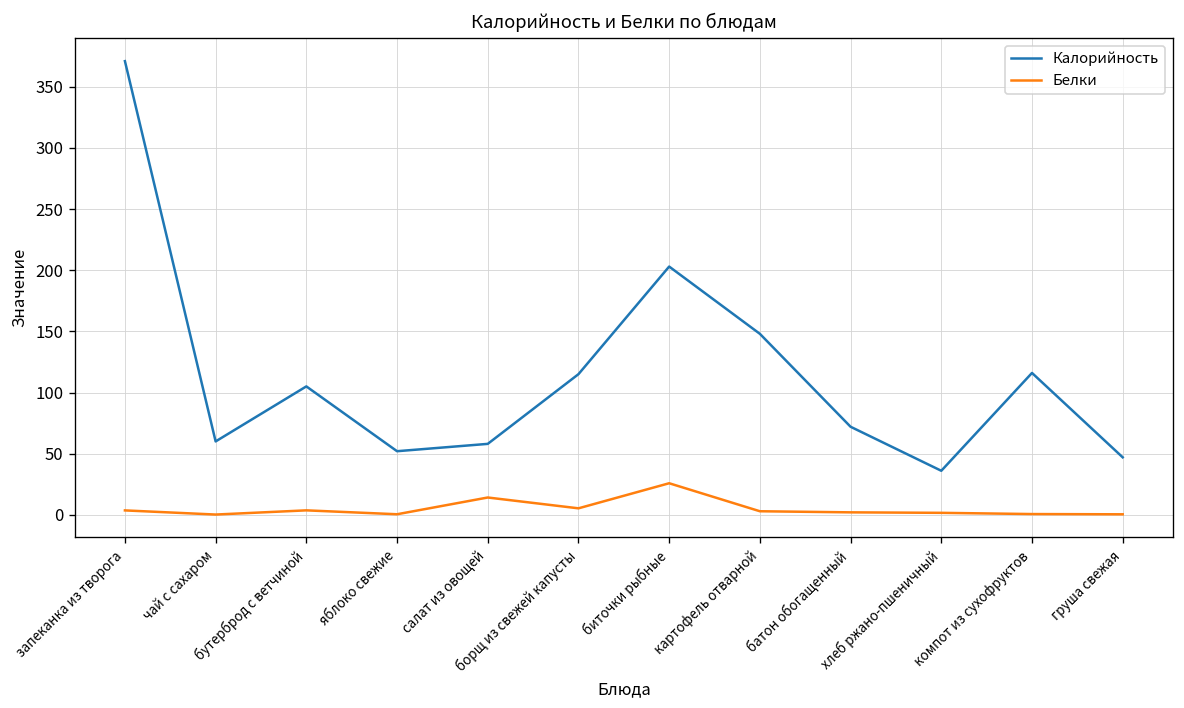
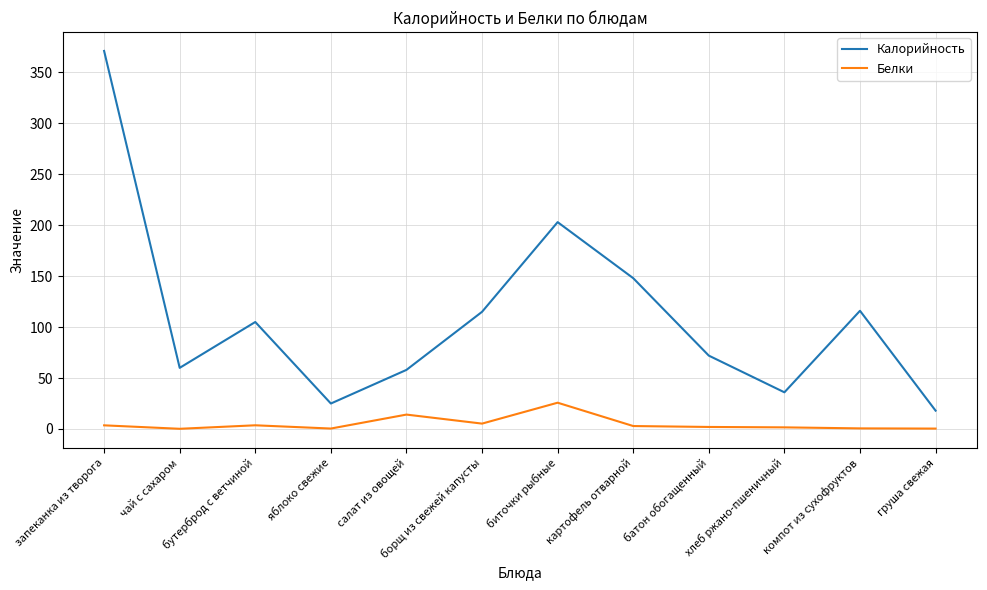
  {
    "Калорийность": {
      "запеканка из творога": 371,
      "чай с сахаром": 60,
      "бутерброд с ветчиной": 105,
-     "яблоко свежие": 52,
+     "яблоко свежие": 25,
      "салат из овощей": 58,
      "борщ из свежей капусты": 115,
      "биточки рыбные": 203,
      "картофель отварной": 148,
      "батон обогащенный": 72,
      "хлеб ржано-пшеничный": 36,
      "компот из сухофруктов": 116,
-     "груша свежая": 47
+     "груша свежая": 18
    },
    "Белки": {
      "запеканка из творога": 4,
      "чай с сахаром": 0,
      "бутерброд с ветчиной": 4,
      "яблоко свежие": 0,
      "салат из овощей": 14,
      "борщ из свежей капусты": 5,
      "биточки рыбные": 26,
      "картофель отварной": 3,
      "батон обогащенный": 2,
      "хлеб ржано-пшеничный": 2,
      "компот из сухофруктов": 1,
      "груша свежая": 0
    }
  }
